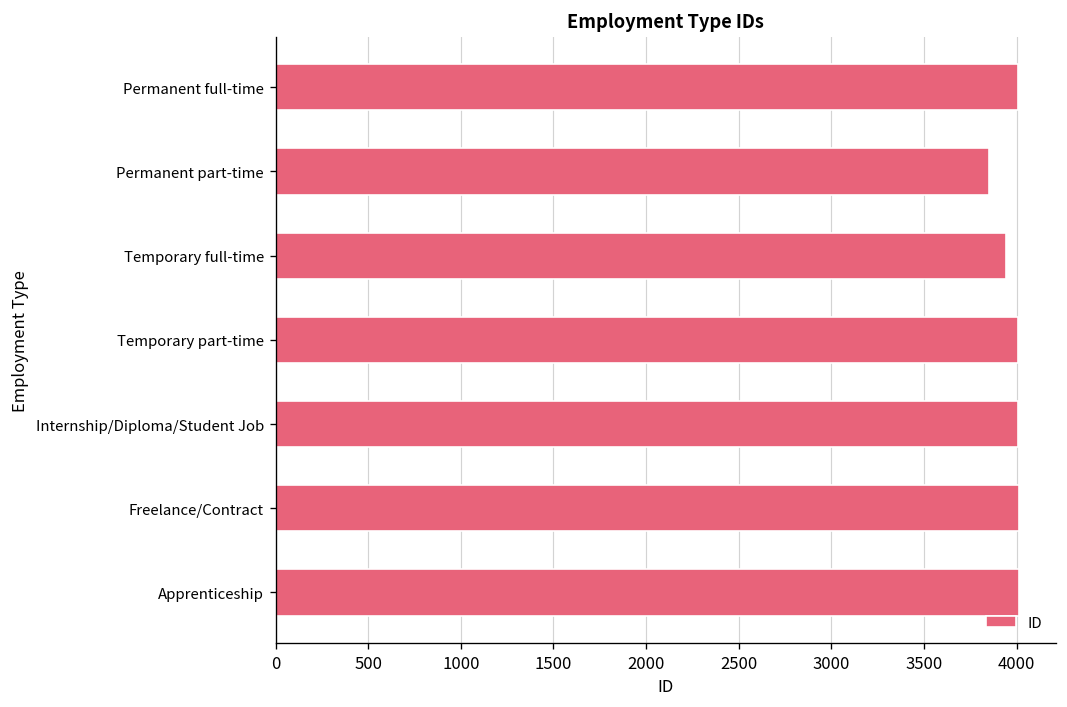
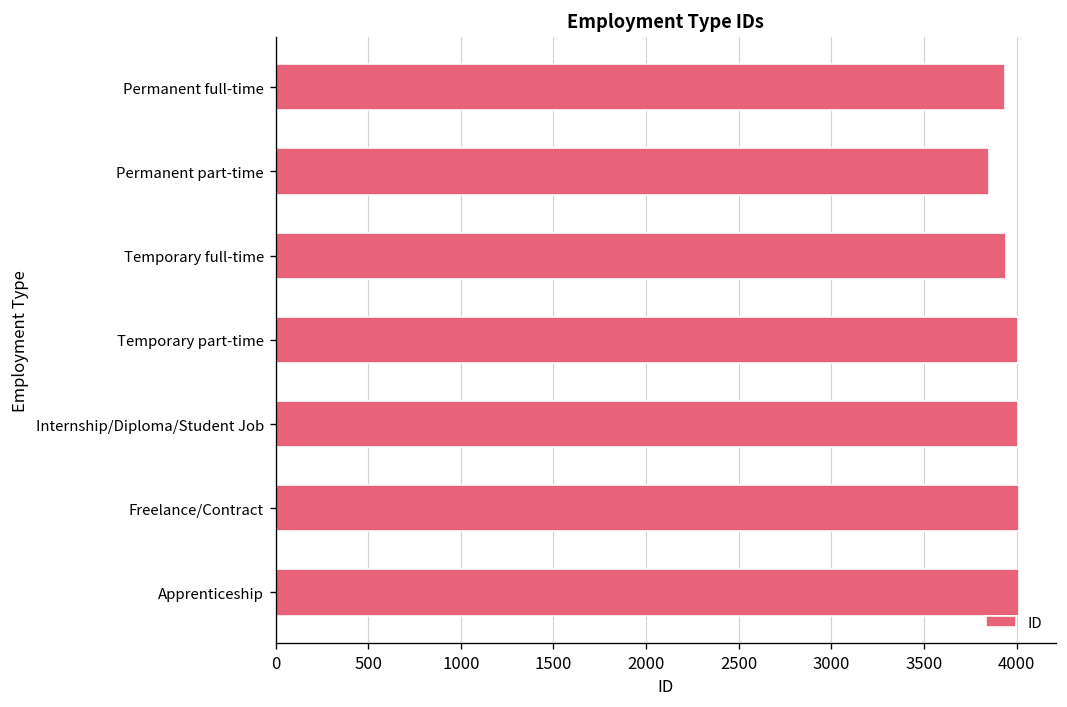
  {
-   "Permanent full-time": 4010,
+   "Permanent full-time": 3940,
    "Permanent part-time": 3850,
    "Temporary full-time": 3950,
    "Temporary part-time": 4010,
    "Internship/Diploma/Student Job": 4010,
    "Freelance/Contract": 4010,
    "Apprenticeship": 4010
  }
